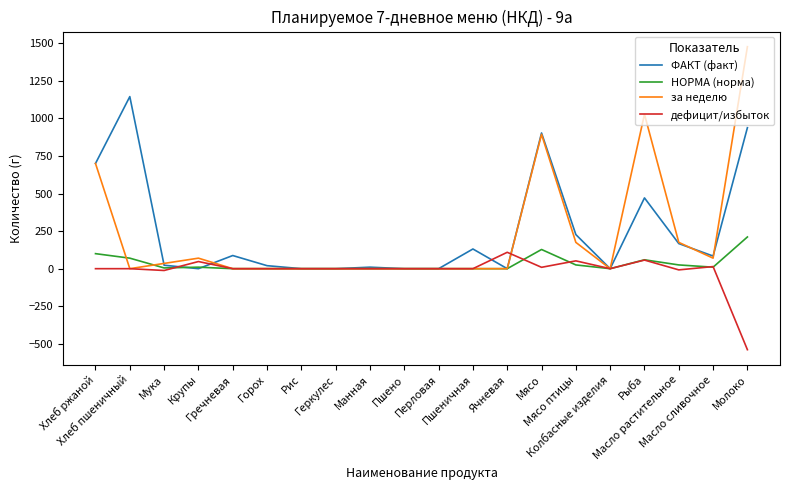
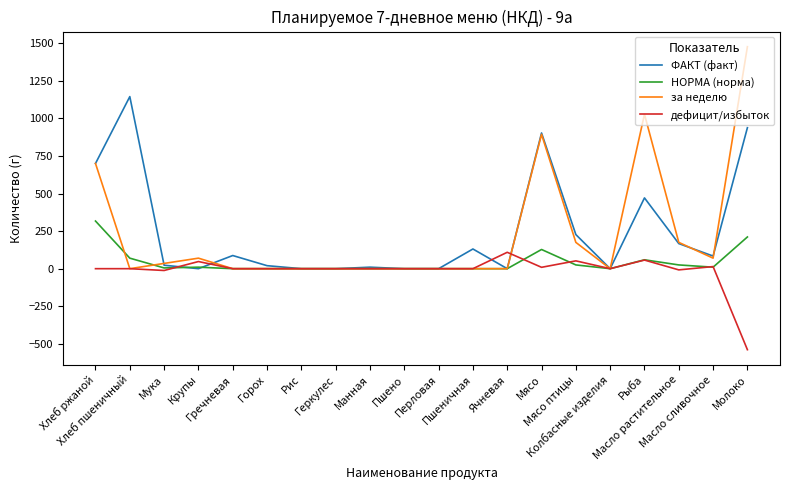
  {
    "ФАКТ (факт)": {
      "Хлеб пшеничный": 1150,
      "Гречневая": 90,
      "Горох": 20,
      "Пшеничная": 130,
      "Мясо птицы": 230,
      "Рыба": 470,
      "Молоко": 940
    },
    "НОРМА (норма)": {
-     "Хлеб ржаной": 100,
+     "Хлеб ржаной": 320,
      "Хлеб пшеничный": 70,
      "Мука": 10,
      "Мясо": 130,
      "Мясо птицы": 30,
      "Масло растительное": 30,
      "Молоко": 210
    },
    "за неделю": {
      "Крупы": 70,
      "Мясо птицы": 180
    },
    "дефицит/избыток": {
      "Хлеб ржаной": 0,
      "Мука": -10,
      "Крупы": 50,
      "Ячневая": 110,
      "Мясо": 10,
      "Мясо птицы": 50,
      "Масло растительное": -10,
      "Молоко": -540
    }
  }
